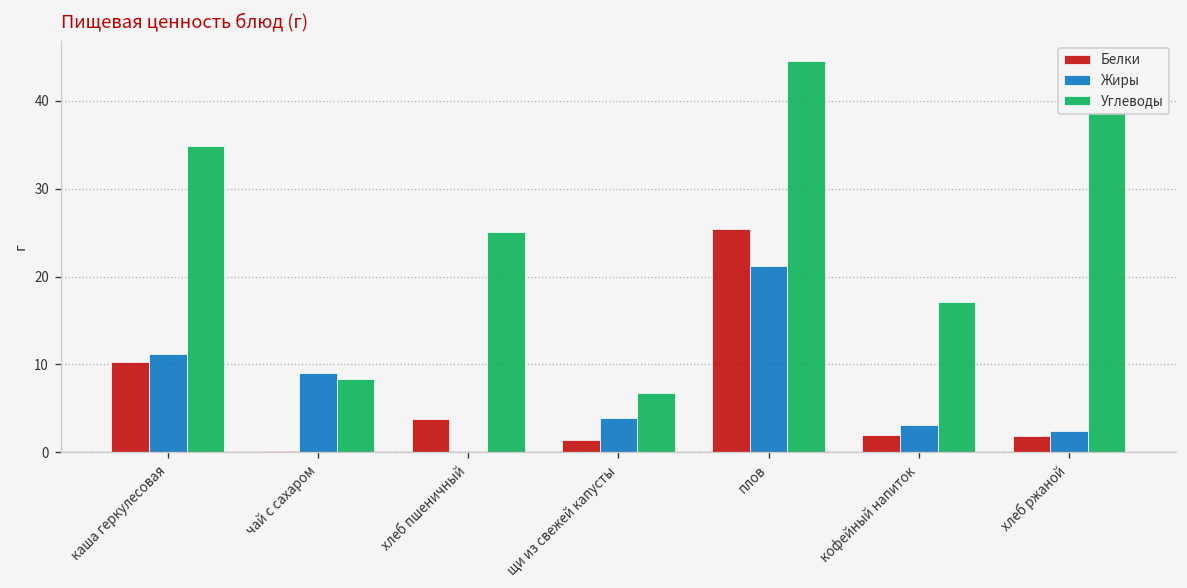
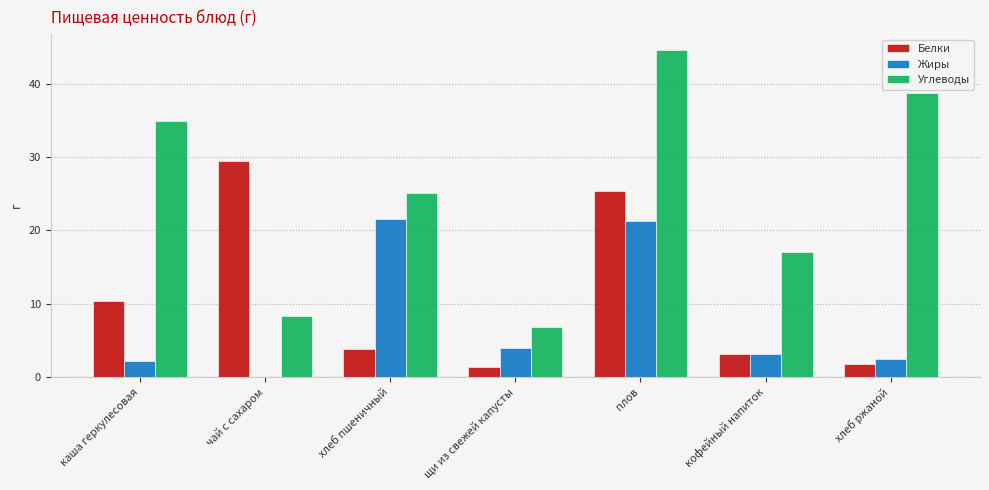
  {
    "Белки": {
      "каша геркулесовая": 10,
-     "чай с сахаром": 0,
+     "чай с сахаром": 30,
      "хлеб пшеничный": 4,
      "щи из свежей капусты": 1,
      "плов": 25,
-     "кофейный напиток": 2,
+     "кофейный напиток": 3,
      "хлеб ржаной": 2
    },
    "Жиры": {
-     "каша геркулесовая": 11,
-     "чай с сахаром": 9,
-     "хлеб пшеничный": 0,
+     "каша геркулесовая": 2,
+     "чай с сахаром": 0,
+     "хлеб пшеничный": 22,
      "щи из свежей капусты": 4,
      "плов": 21,
      "кофейный напиток": 3,
      "хлеб ржаной": 2
    },
    "Углеводы": {
      "каша геркулесовая": 35,
      "чай с сахаром": 8,
      "хлеб пшеничный": 25,
      "щи из свежей капусты": 7,
      "плов": 45,
      "кофейный напиток": 17,
      "хлеб ржаной": 39
    }
  }
